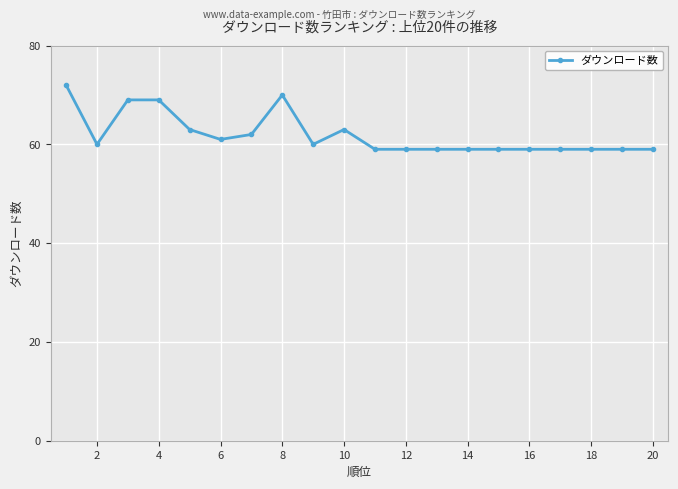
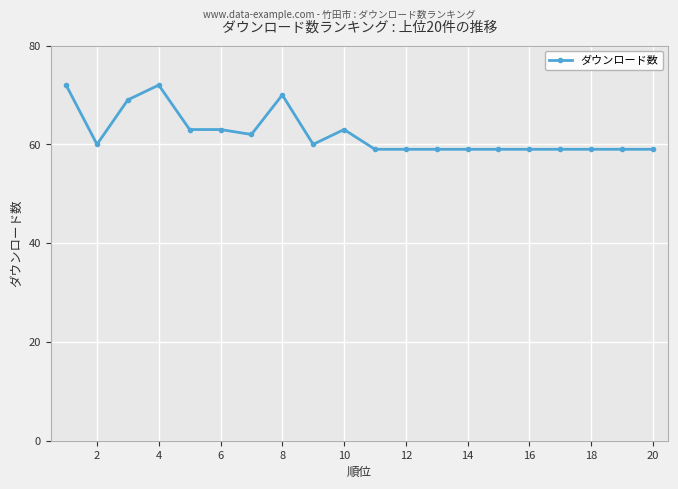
  {
    "2": 60,
-   "4": 69,
-   "6": 61,
+   "4": 72,
+   "6": 63,
    "8": 70,
    "10": 63,
    "12": 59,
    "14": 59,
    "16": 59,
    "18": 59,
    "20": 59
  }
